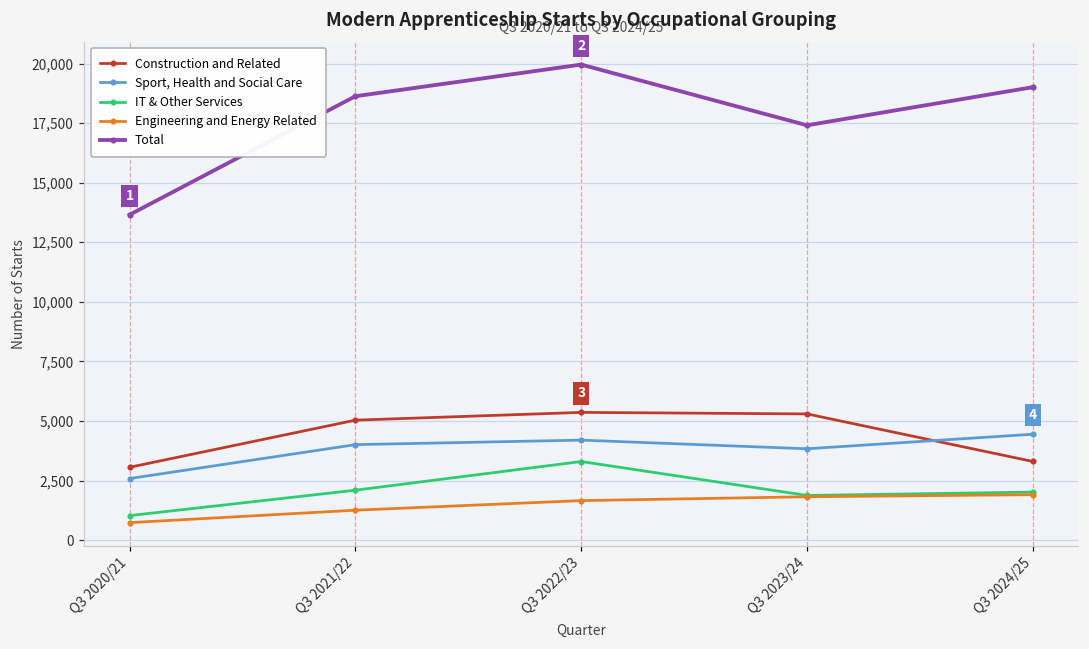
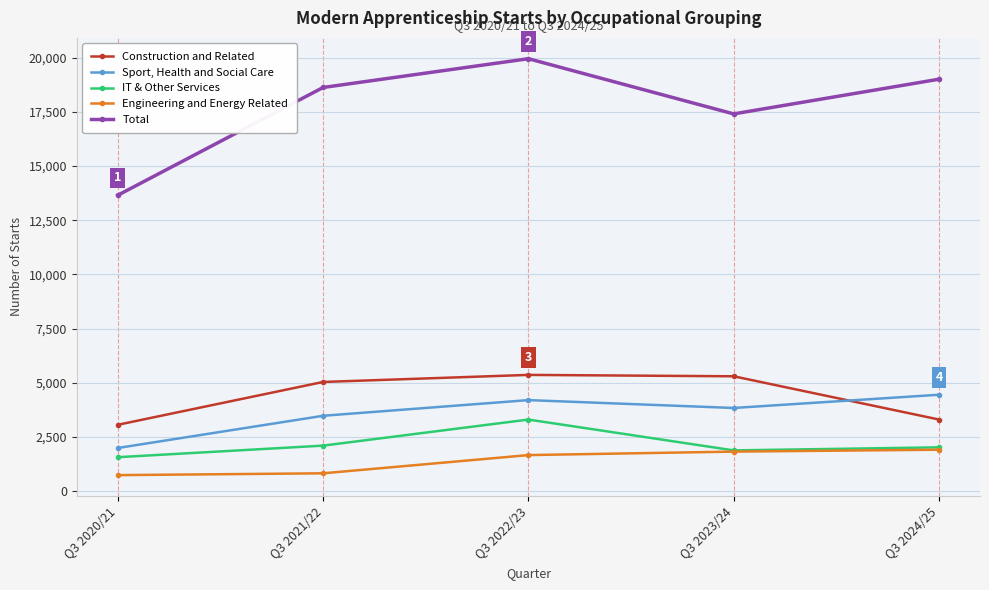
  {
    "Construction and Related": {
      "Q3 2020/21": "3,100",
      "Q3 2021/22": "5,000",
      "Q3 2023/24": "5,300",
      "Q3 2024/25": "3,300"
    },
    "Sport, Health and Social Care": {
-     "Q3 2020/21": "2,600",
-     "Q3 2021/22": "4,000",
+     "Q3 2020/21": "2,000",
+     "Q3 2021/22": "3,500",
      "Q3 2022/23": "4,200",
      "Q3 2023/24": "3,800"
    },
    "IT & Other Services": {
-     "Q3 2020/21": "1,000",
+     "Q3 2020/21": "1,600",
      "Q3 2021/22": "2,100",
      "Q3 2022/23": "3,300"
    },
    "Engineering and Energy Related": {
      "Q3 2020/21": "700",
-     "Q3 2021/22": "1,300",
+     "Q3 2021/22": "800",
      "Q3 2022/23": "1,700"
    },
    "Total": {
      "Q3 2021/22": "18,600",
      "Q3 2023/24": "17,400",
      "Q3 2024/25": "19,000"
    }
  }
